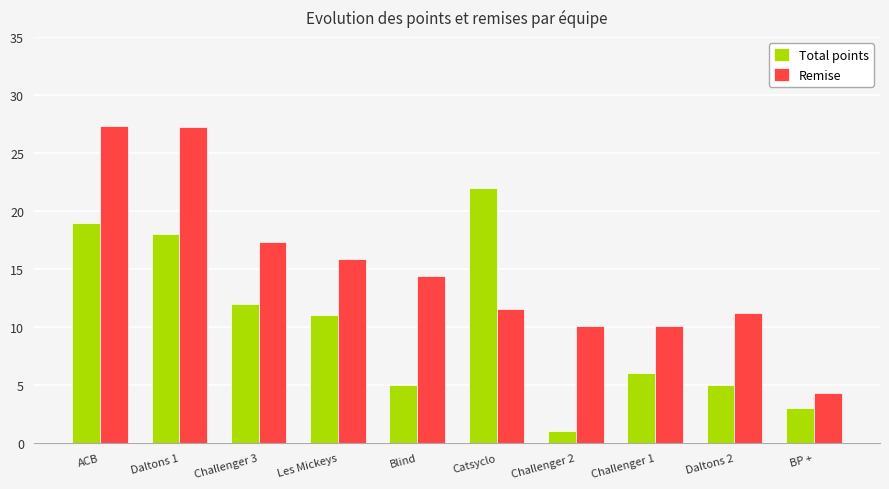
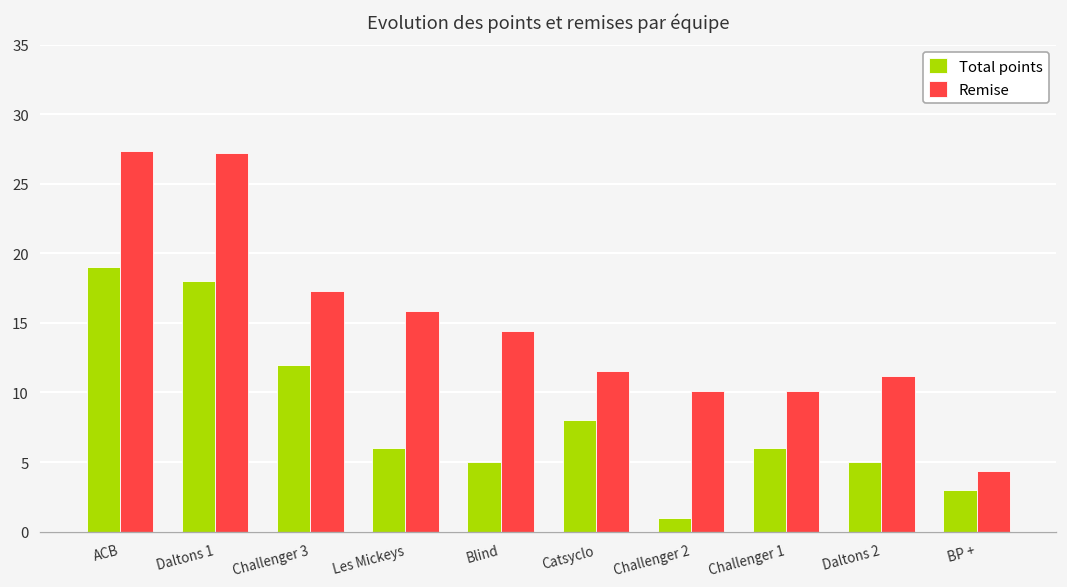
  {
    "Total points": {
      "ACB": 19,
      "Daltons 1": 18,
      "Challenger 3": 12,
-     "Les Mickeys": 11,
+     "Les Mickeys": 6,
      "Blind": 5,
-     "Catsyclo": 22,
+     "Catsyclo": 8,
      "Challenger 2": 1,
      "Challenger 1": 6,
      "Daltons 2": 5,
      "BP +": 3
    },
    "Remise": {
      "ACB": 27.4,
      "Daltons 1": 27,
      "Challenger 3": 17.3,
      "Les Mickeys": 16,
      "Blind": 14.4,
      "Catsyclo": 11.5,
      "Challenger 2": 10,
      "Challenger 1": 10,
      "Daltons 2": 11,
      "BP +": 4.3
    }
  }
